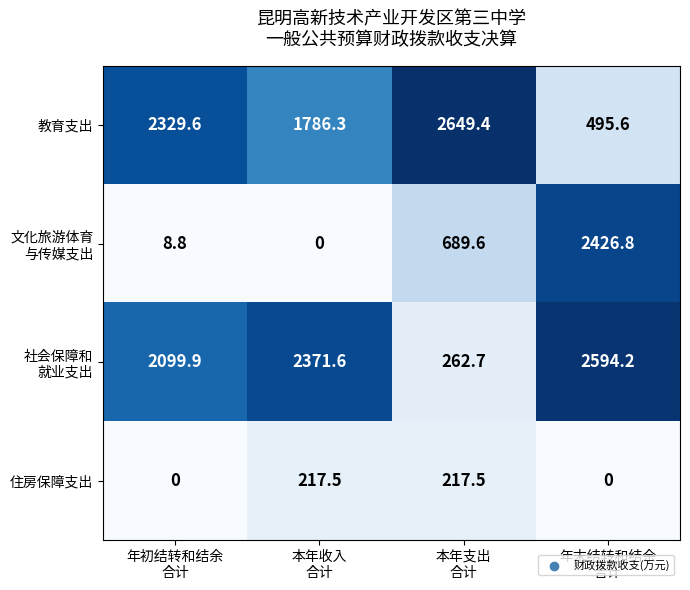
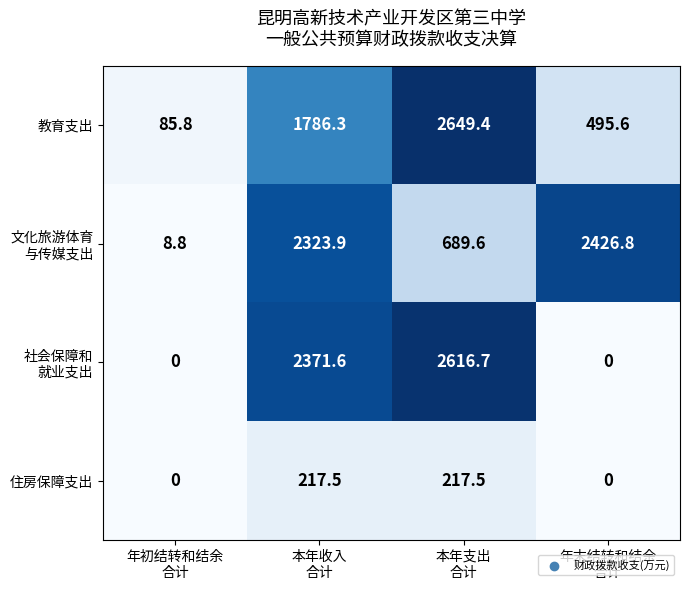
  {
    "教育支出": {
-     "年初结转和结余 合计": 2329.6,
+     "年初结转和结余 合计": 85.8,
      "本年收入 合计": 1786.3,
      "本年支出 合计": 2649.4,
      "年末结转和结余 合计": 495.6
    },
    "文化旅游体育 与传媒支出": {
      "年初结转和结余 合计": 8.8,
-     "本年收入 合计": 0,
+     "本年收入 合计": 2323.9,
      "本年支出 合计": 689.6,
      "年末结转和结余 合计": 2426.8
    },
    "社会保障和 就业支出": {
-     "年初结转和结余 合计": 2099.9,
+     "年初结转和结余 合计": 0,
      "本年收入 合计": 2371.6,
-     "本年支出 合计": 262.7,
-     "年末结转和结余 合计": 2594.2
+     "本年支出 合计": 2616.7,
+     "年末结转和结余 合计": 0
    },
    "住房保障支出": {
      "年初结转和结余 合计": 0,
      "本年收入 合计": 217.5,
      "本年支出 合计": 217.5,
      "年末结转和结余 合计": 0
    }
  }
